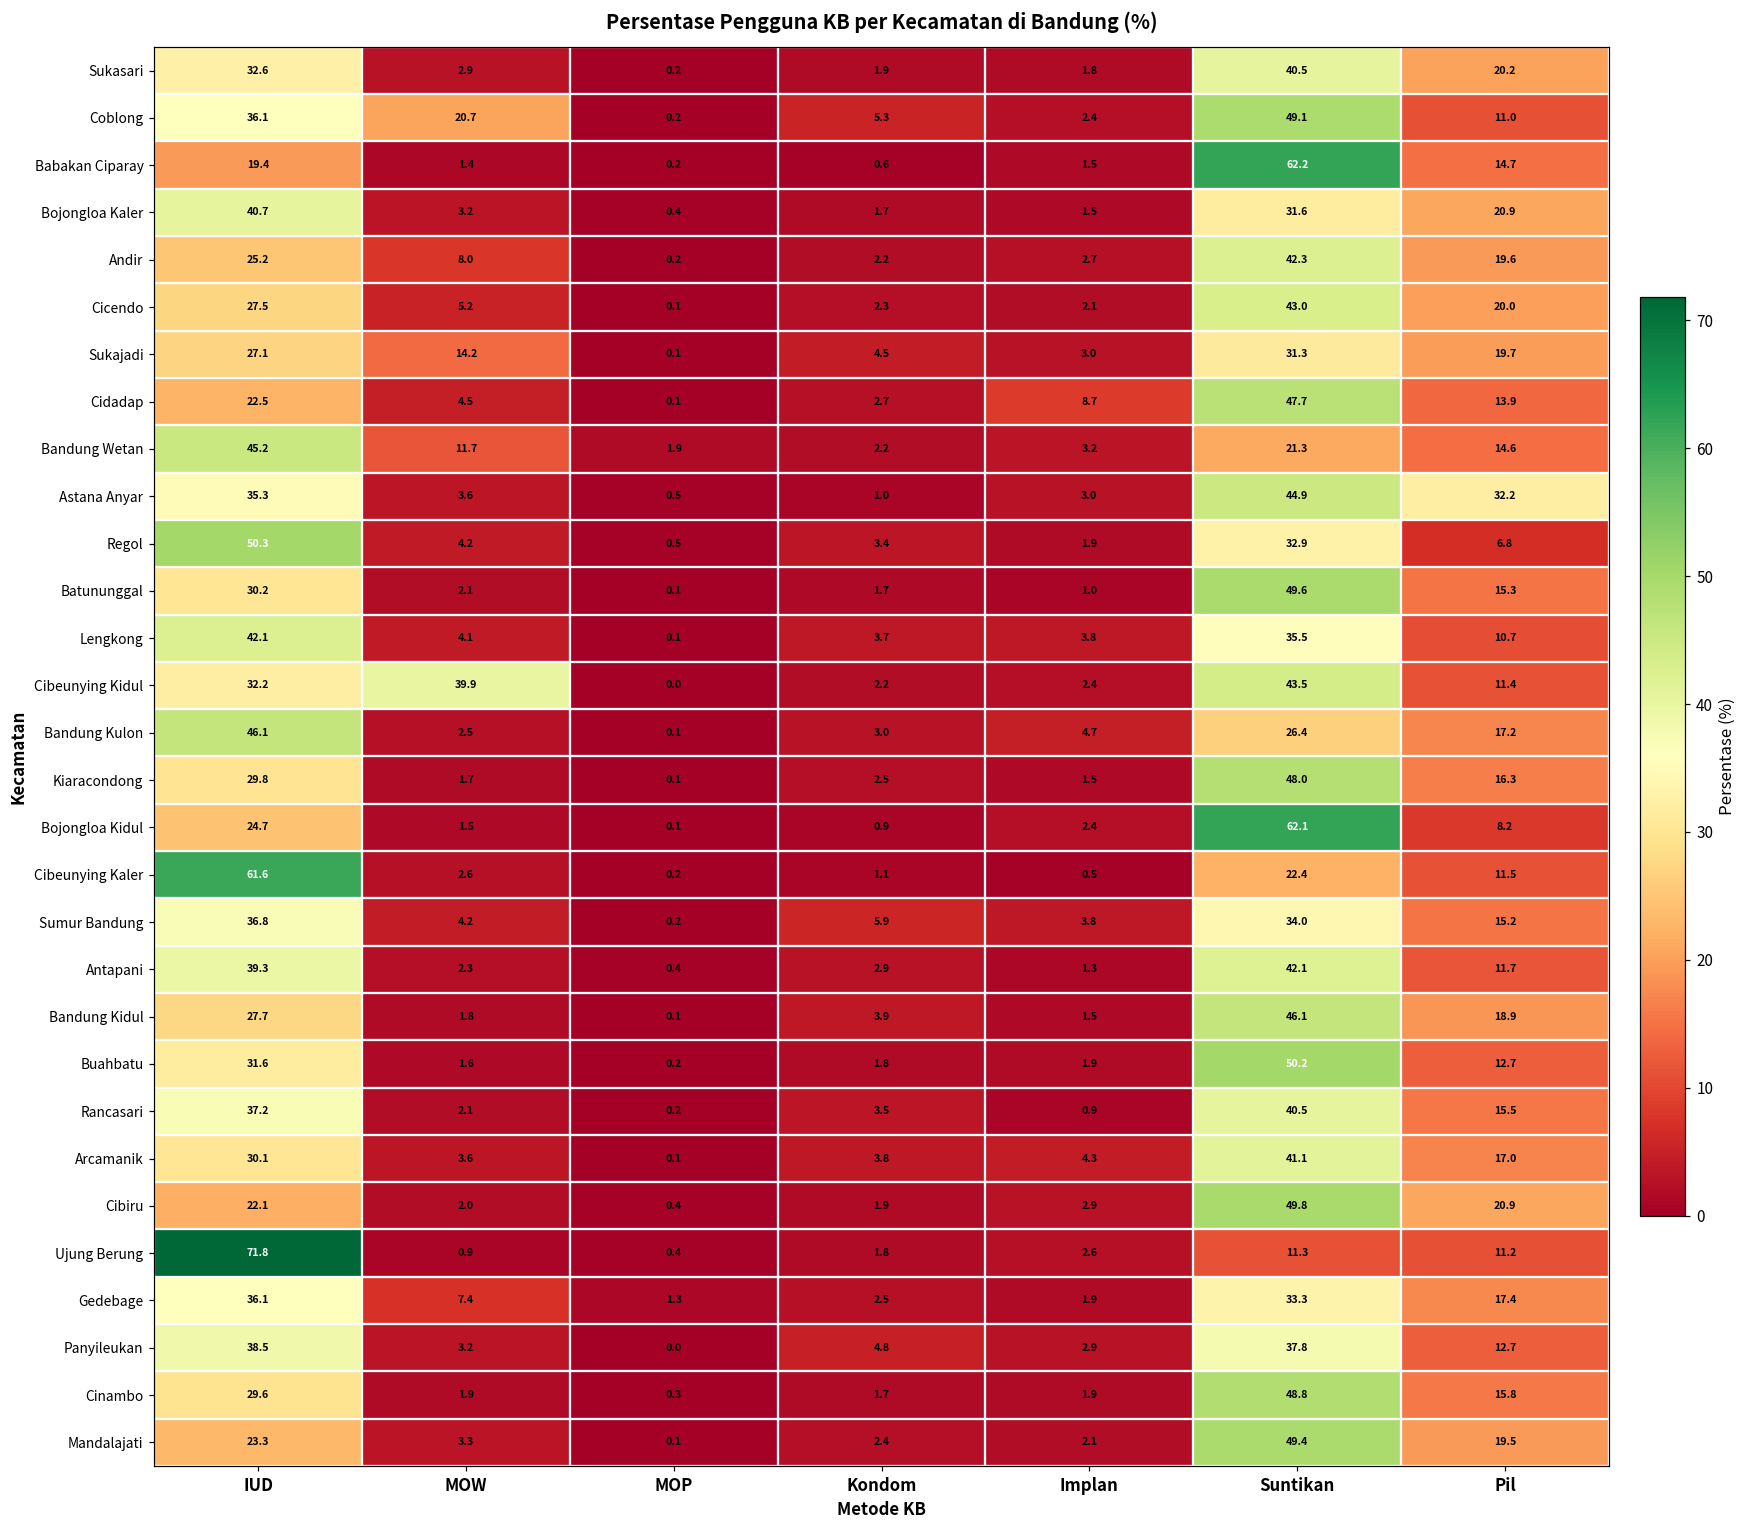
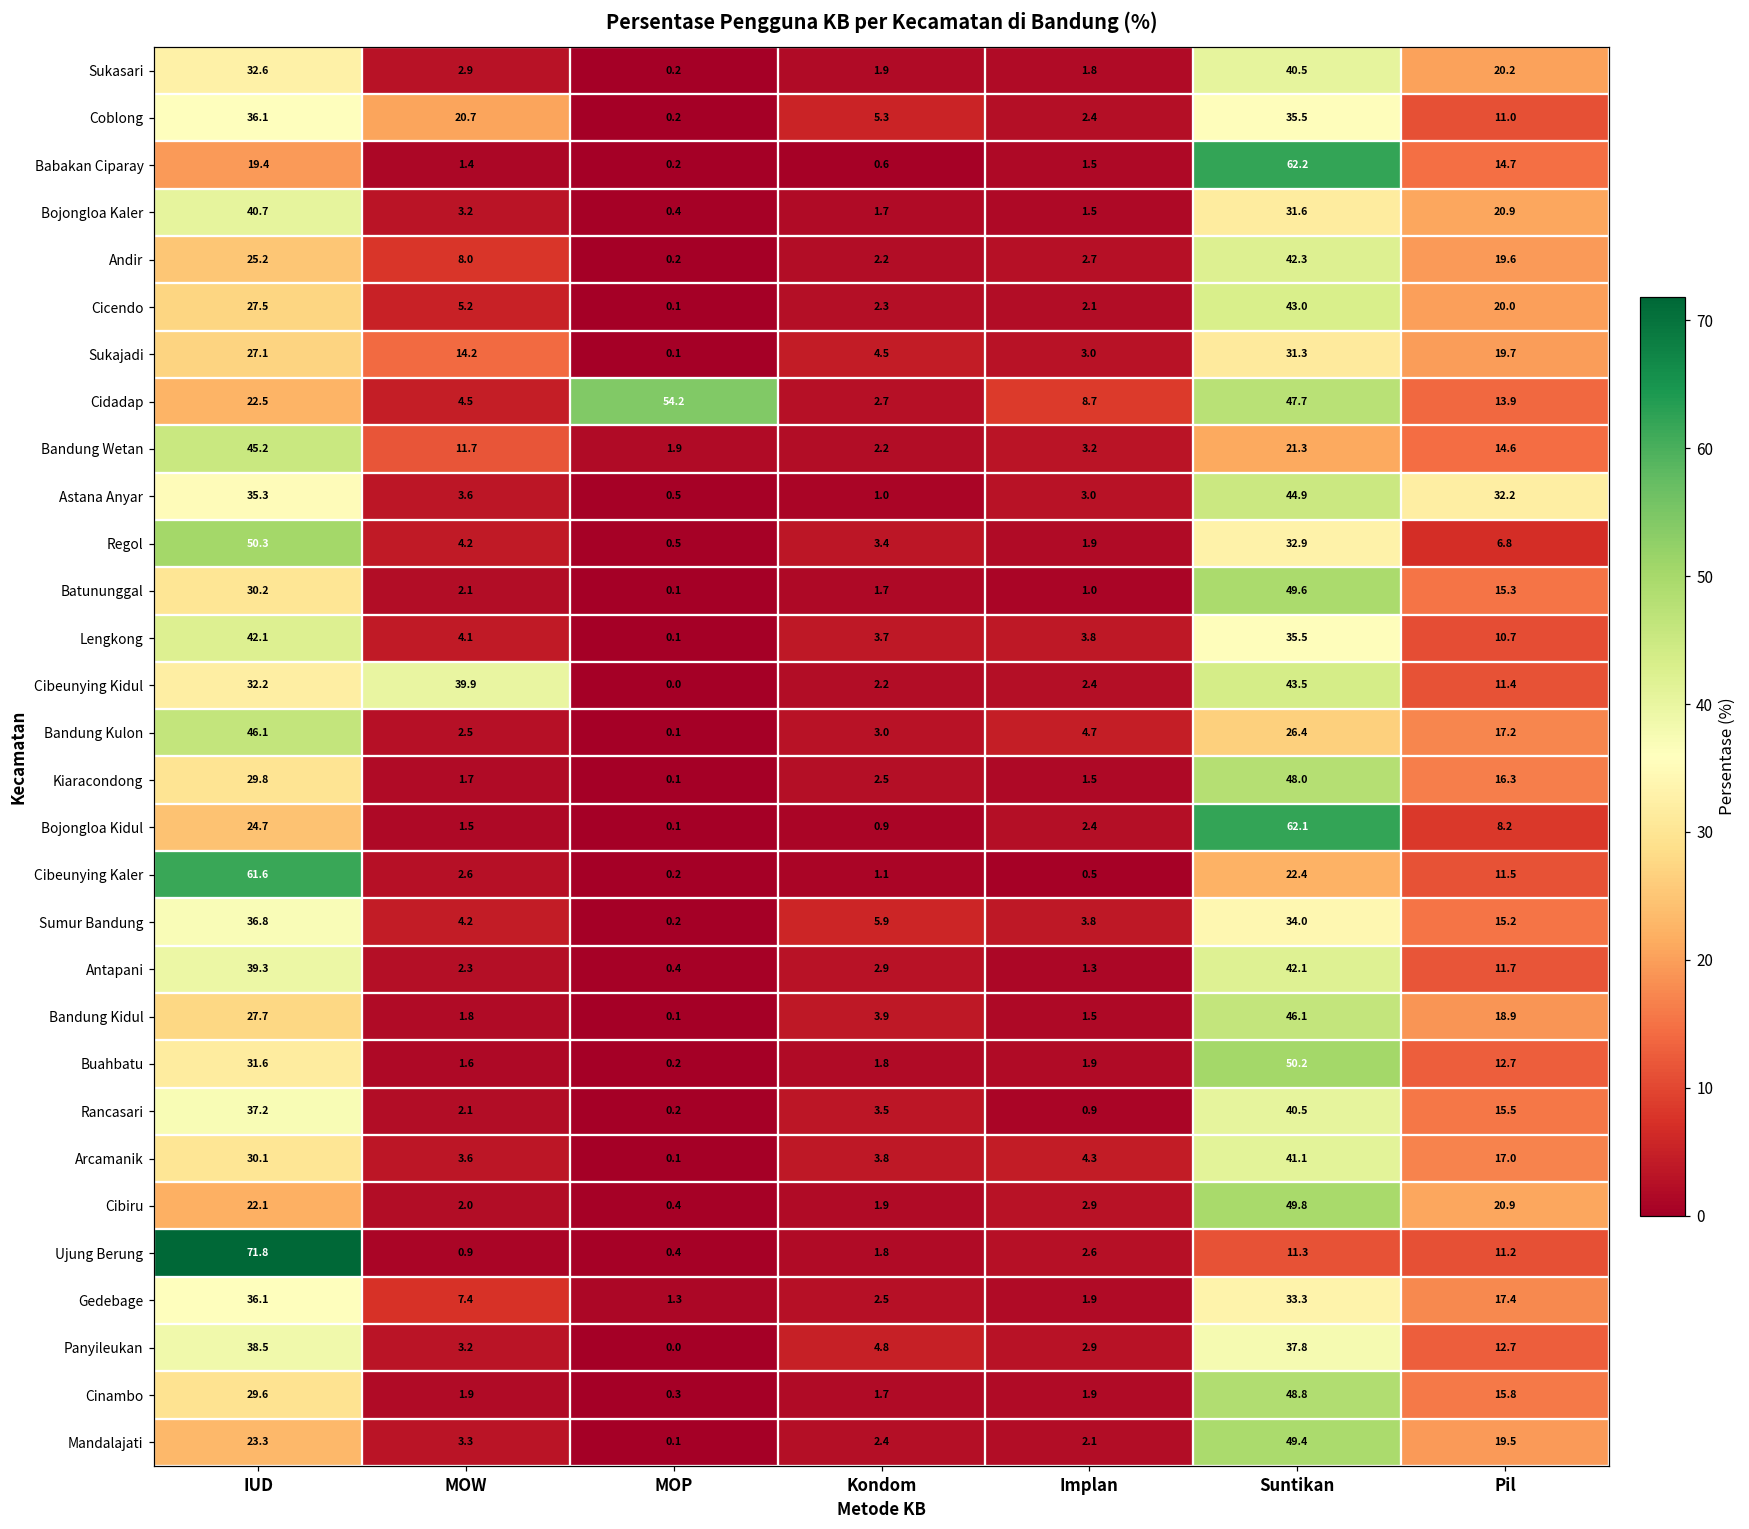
  {
    "Coblong": {
      "IUD": 36.1,
      "MOW": 20.7,
      "MOP": 0.2,
      "Kondom": 5.3,
      "Implan": 2.4,
-     "Suntikan": 49.1,
+     "Suntikan": 35.5,
      "Pil": 11.0
    },
    "Cidadap": {
      "IUD": 22.5,
      "MOW": 4.5,
-     "MOP": 0.1,
+     "MOP": 54.2,
      "Kondom": 2.7,
      "Implan": 8.7,
      "Suntikan": 47.7,
      "Pil": 13.9
    }
  }
